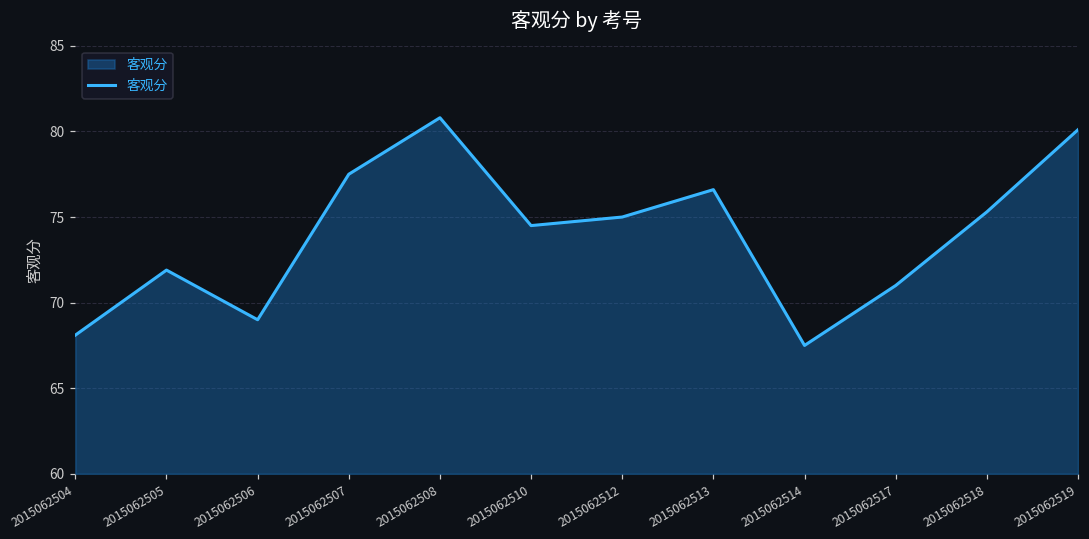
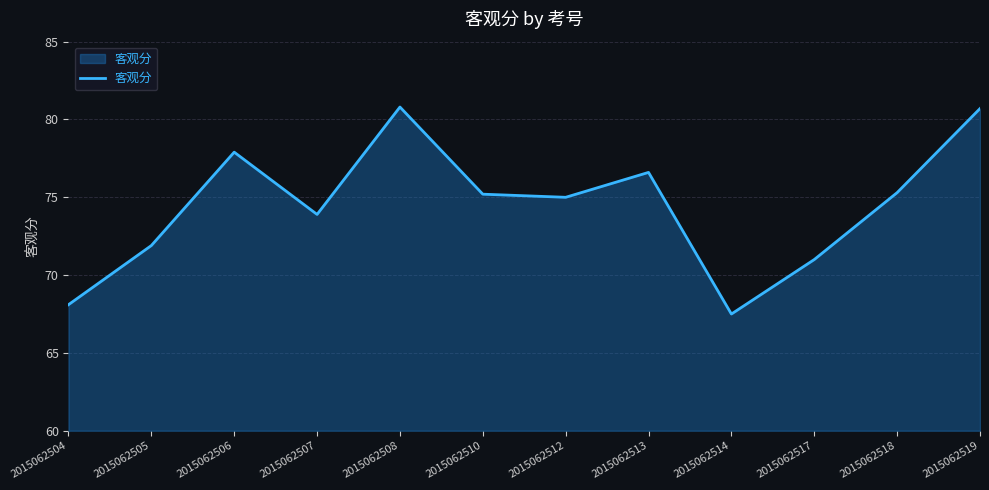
  {
    "2015062504": 68.1,
    "2015062505": 71.9,
-   "2015062506": 69.0,
-   "2015062507": 77.5,
+   "2015062506": 77.9,
+   "2015062507": 73.9,
    "2015062508": 80.8,
-   "2015062510": 74.5,
+   "2015062510": 75.2,
    "2015062512": 75.0,
    "2015062513": 76.6,
    "2015062514": 67.5,
    "2015062517": 71.0,
    "2015062518": 75.3,
-   "2015062519": 80.1
+   "2015062519": 80.7
  }
